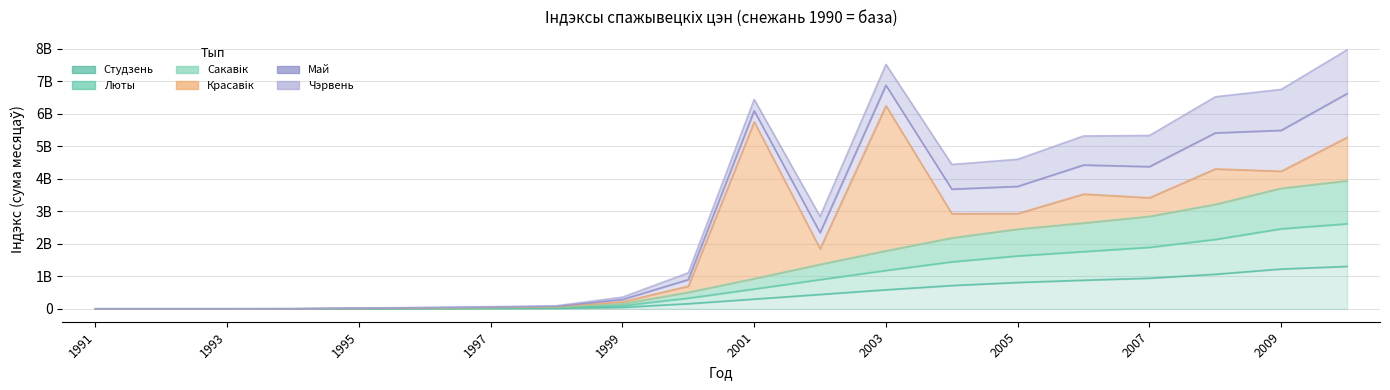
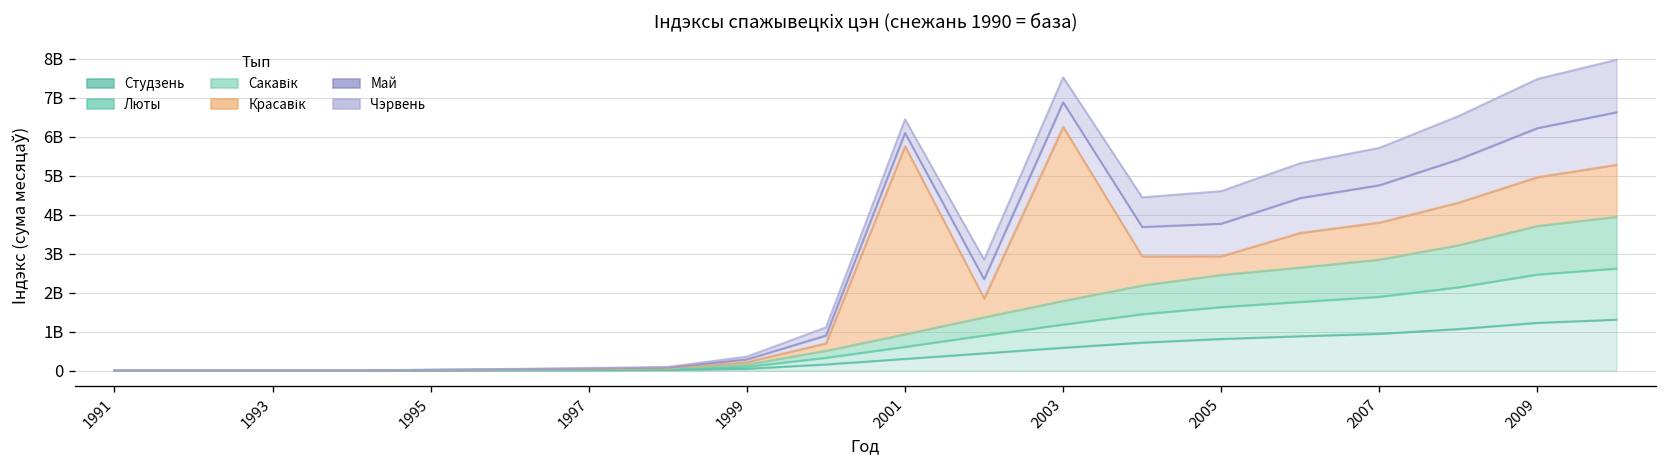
  {
    "Красавік": {
      "2001": 4800000000,
      "2003": 4500000000,
      "2005": 500000000,
-     "2007": 600000000,
-     "2009": 500000000
+     "2007": 1000000000,
+     "2009": 1300000000
    }
  }
